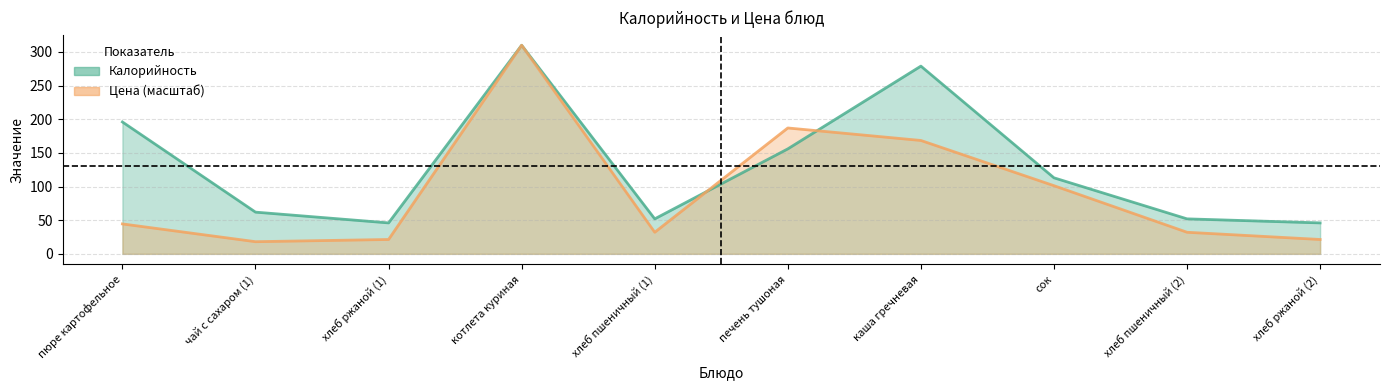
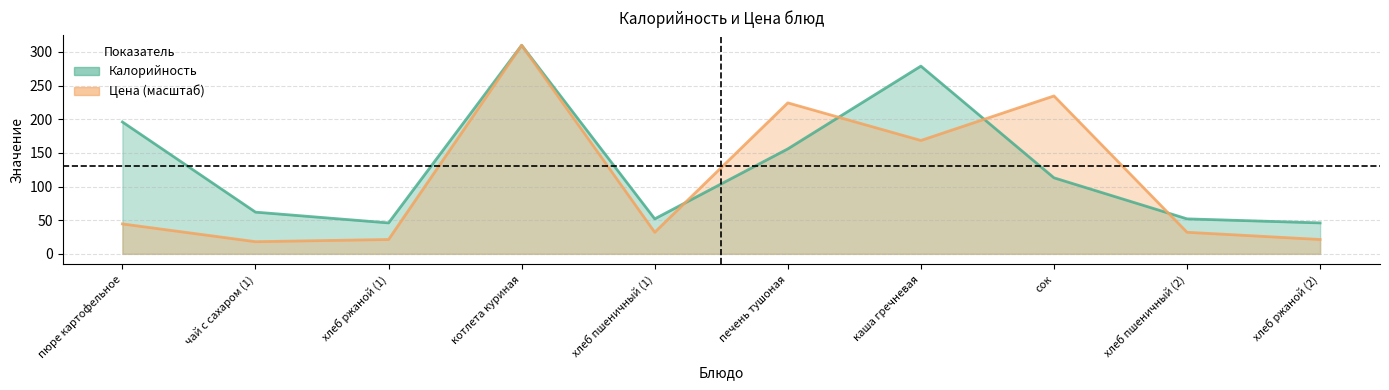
  {
    "Калорийность": {
      "пюре картофельное": 200,
      "чай с сахаром (1)": 60,
      "хлеб ржаной (1)": 50,
      "хлеб пшеничный (1)": 50,
      "печень тушоная": 160,
      "каша гречневая": 280,
      "сок": 110,
      "хлеб пшеничный (2)": 50,
      "хлеб ржаной (2)": 50
    },
    "Цена (масштаб)": {
      "пюре картофельное": 40,
      "чай с сахаром (1)": 20,
      "хлеб ржаной (1)": 20,
      "хлеб пшеничный (1)": 30,
-     "печень тушоная": 190,
+     "печень тушоная": 220,
      "каша гречневая": 170,
-     "сок": 100,
+     "сок": 230,
      "хлеб пшеничный (2)": 30,
      "хлеб ржаной (2)": 20
    }
  }
